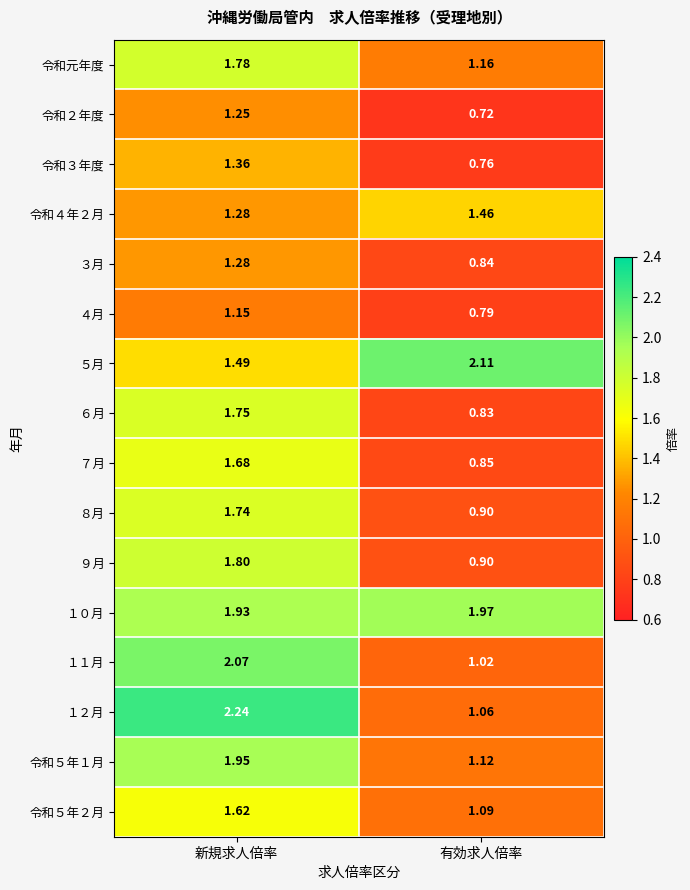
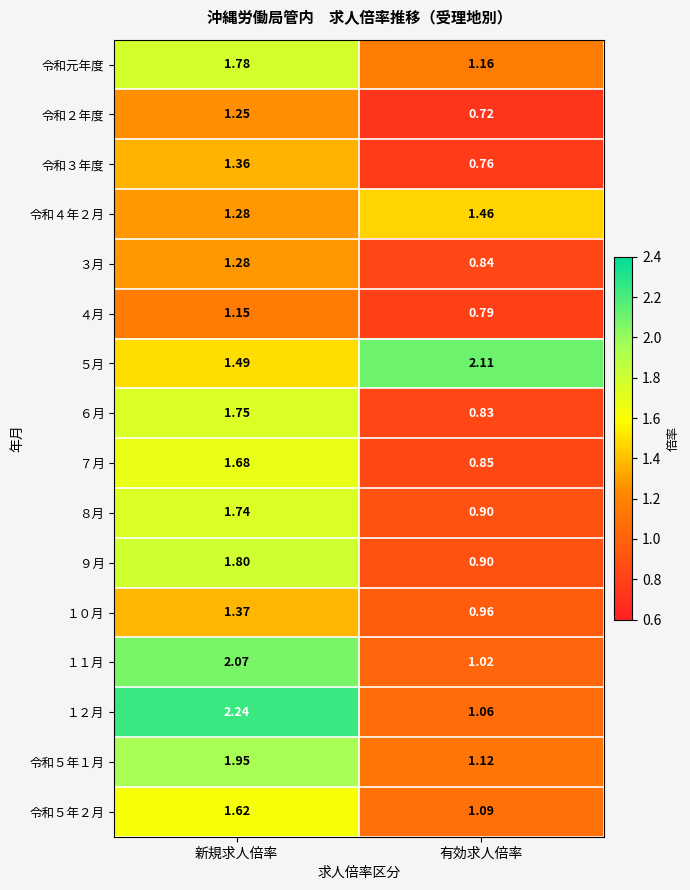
  {
    "令和元年度": {
      "新規求人倍率": 1.78,
      "有効求人倍率": 1.16
    },
    "令和２年度": {
      "新規求人倍率": 1.25,
      "有効求人倍率": 0.72
    },
    "令和３年度": {
      "新規求人倍率": 1.36,
      "有効求人倍率": 0.76
    },
    "令和４年２月": {
      "新規求人倍率": 1.28,
      "有効求人倍率": 1.46
    },
    "３月": {
      "新規求人倍率": 1.28,
      "有効求人倍率": 0.84
    },
    "４月": {
      "新規求人倍率": 1.15,
      "有効求人倍率": 0.79
    },
    "５月": {
      "新規求人倍率": 1.49,
      "有効求人倍率": 2.11
    },
    "６月": {
      "新規求人倍率": 1.75,
      "有効求人倍率": 0.83
    },
    "７月": {
      "新規求人倍率": 1.68,
      "有効求人倍率": 0.85
    },
    "８月": {
      "新規求人倍率": 1.74,
      "有効求人倍率": 0.90
    },
    "９月": {
      "新規求人倍率": 1.80,
      "有効求人倍率": 0.90
    },
    "１０月": {
-     "新規求人倍率": 1.93,
-     "有効求人倍率": 1.97
+     "新規求人倍率": 1.37,
+     "有効求人倍率": 0.96
    },
    "１１月": {
      "新規求人倍率": 2.07,
      "有効求人倍率": 1.02
    },
    "１２月": {
      "新規求人倍率": 2.24,
      "有効求人倍率": 1.06
    },
    "令和５年１月": {
      "新規求人倍率": 1.95,
      "有効求人倍率": 1.12
    },
    "令和５年２月": {
      "新規求人倍率": 1.62,
      "有効求人倍率": 1.09
    }
  }
